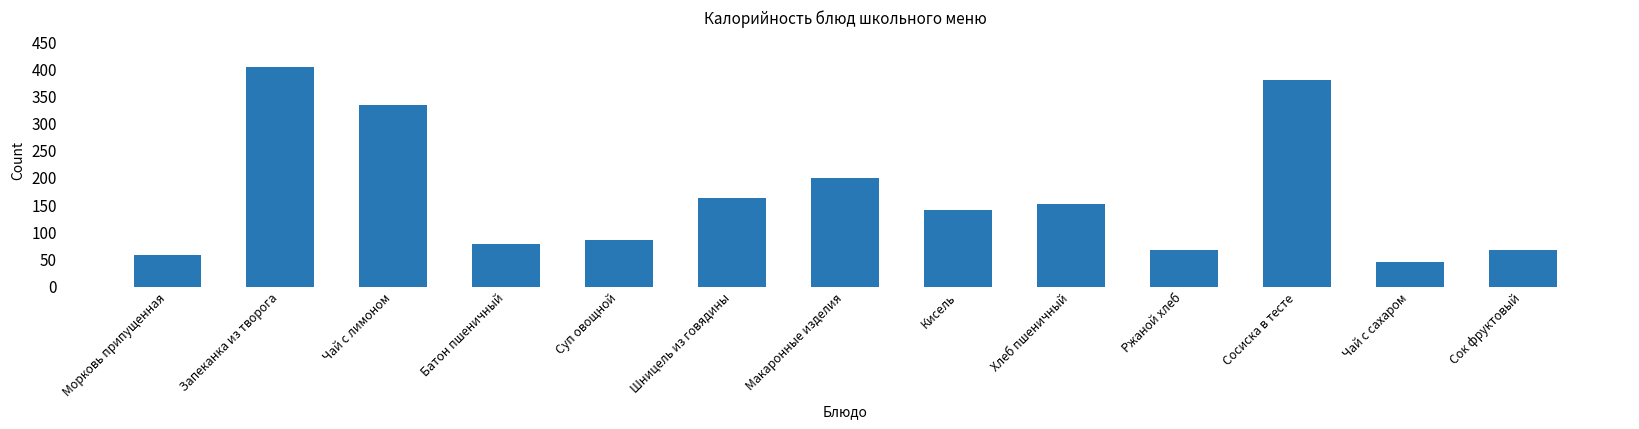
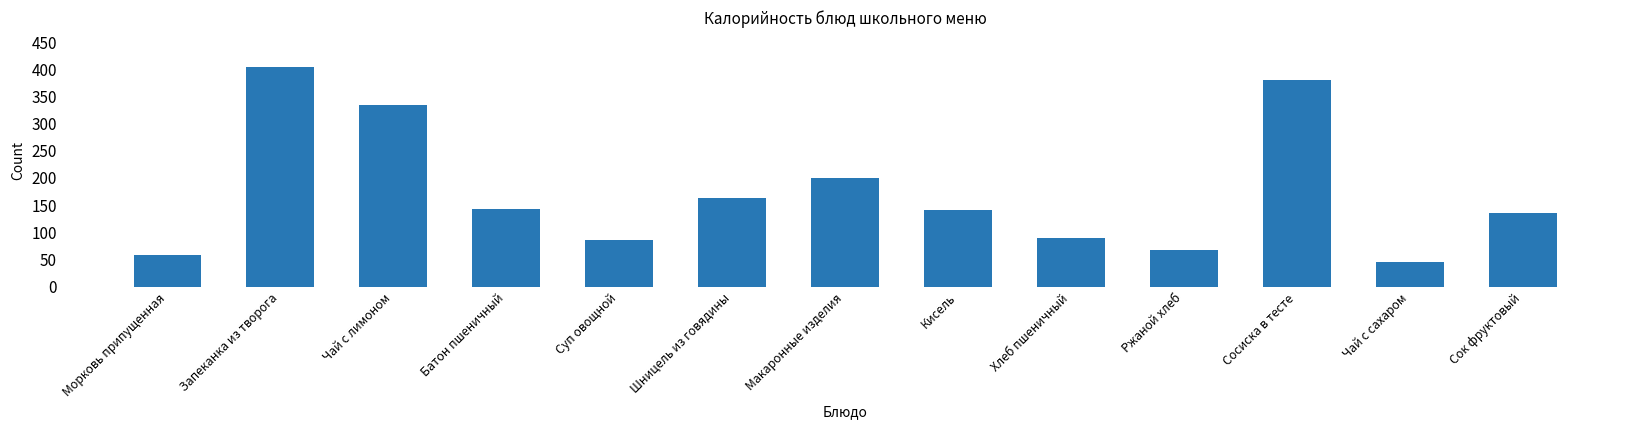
  {
    "Морковь припущенная": 60,
    "Запеканка из творога": 410,
    "Чай с лимоном": 330,
-   "Батон пшеничный": 80,
+   "Батон пшеничный": 140,
    "Суп овощной": 90,
    "Шницель из говядины": 160,
    "Макаронные изделия": 200,
    "Кисель": 140,
-   "Хлеб пшеничный": 150,
+   "Хлеб пшеничный": 90,
    "Ржаной хлеб": 70,
    "Сосиска в тесте": 380,
    "Чай с сахаром": 50,
-   "Сок фруктовый": 70
+   "Сок фруктовый": 140
  }
